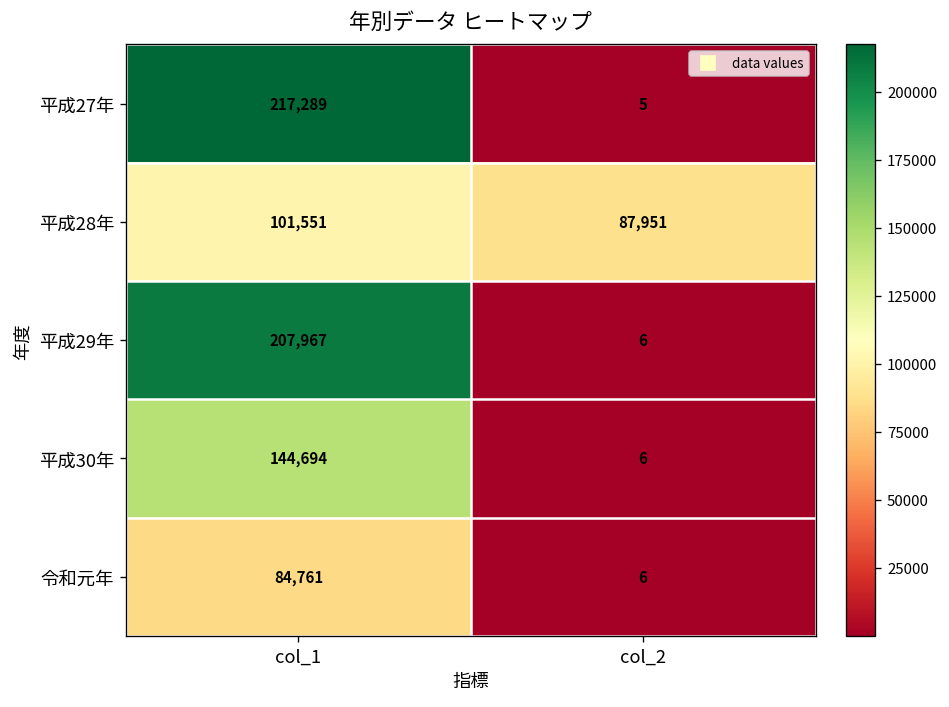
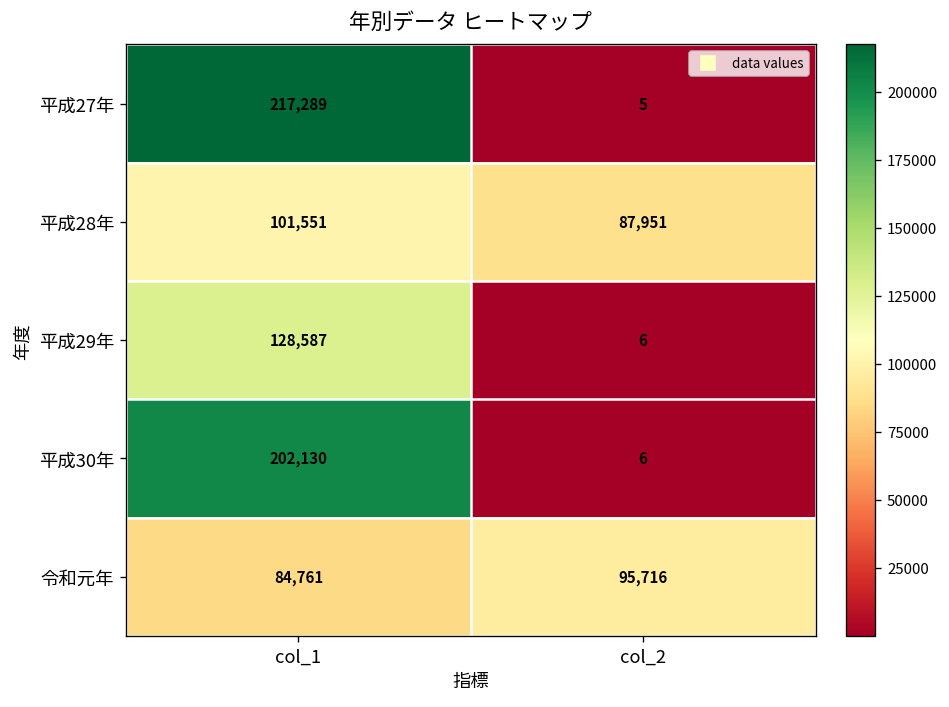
  {
    "平成27年": {
      "col_1": "217,289",
      "col_2": "5"
    },
    "平成28年": {
      "col_1": "101,551",
      "col_2": "87,951"
    },
    "平成29年": {
-     "col_1": "207,967",
+     "col_1": "128,587",
      "col_2": "6"
    },
    "平成30年": {
-     "col_1": "144,694",
+     "col_1": "202,130",
      "col_2": "6"
    },
    "令和元年": {
      "col_1": "84,761",
-     "col_2": "6"
+     "col_2": "95,716"
    }
  }
